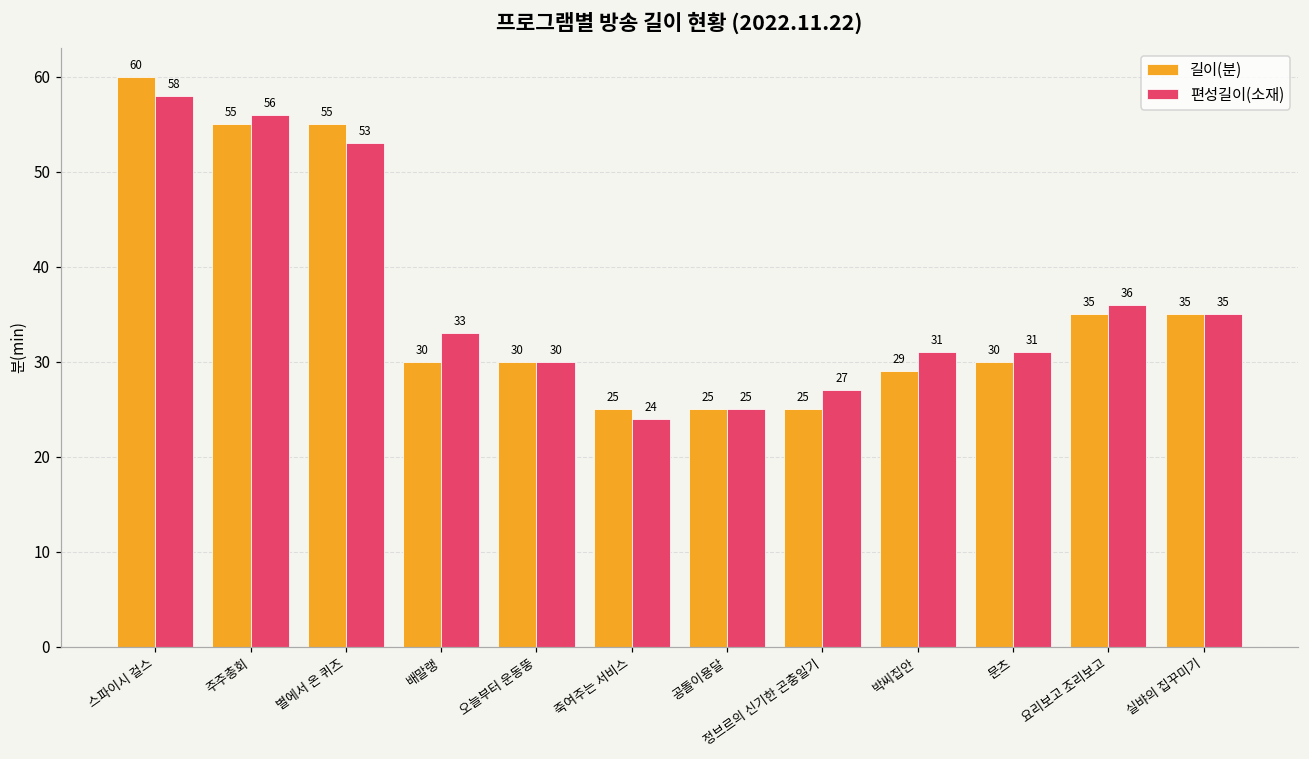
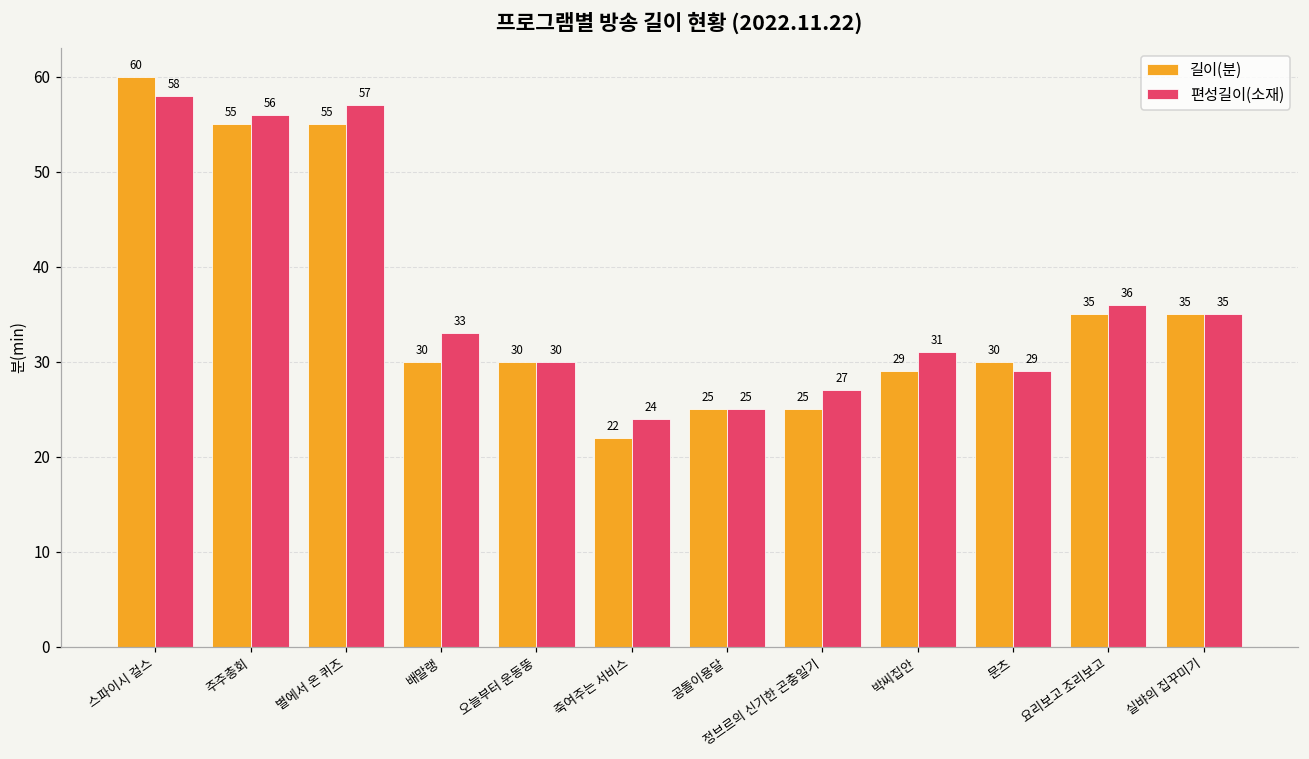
  {
    "길이(분)": {
      "스파이시 걸스": 60,
      "주주총회": 55,
      "별에서 온 퀴즈": 55,
      "배말랭": 30,
      "오늘부터 운동뚱": 30,
-     "죽여주는 서비스": 25,
+     "죽여주는 서비스": 22,
      "공돌이용달": 25,
      "정브르의 신기한 곤충일기": 25,
      "박씨집안": 29,
      "문츠": 30,
      "요리보고 조리보고": 35,
      "실뱌의 집꾸미기": 35
    },
    "편성길이(소재)": {
      "스파이시 걸스": 58,
      "주주총회": 56,
-     "별에서 온 퀴즈": 53,
+     "별에서 온 퀴즈": 57,
      "배말랭": 33,
      "오늘부터 운동뚱": 30,
      "죽여주는 서비스": 24,
      "공돌이용달": 25,
      "정브르의 신기한 곤충일기": 27,
      "박씨집안": 31,
-     "문츠": 31,
+     "문츠": 29,
      "요리보고 조리보고": 36,
      "실뱌의 집꾸미기": 35
    }
  }
